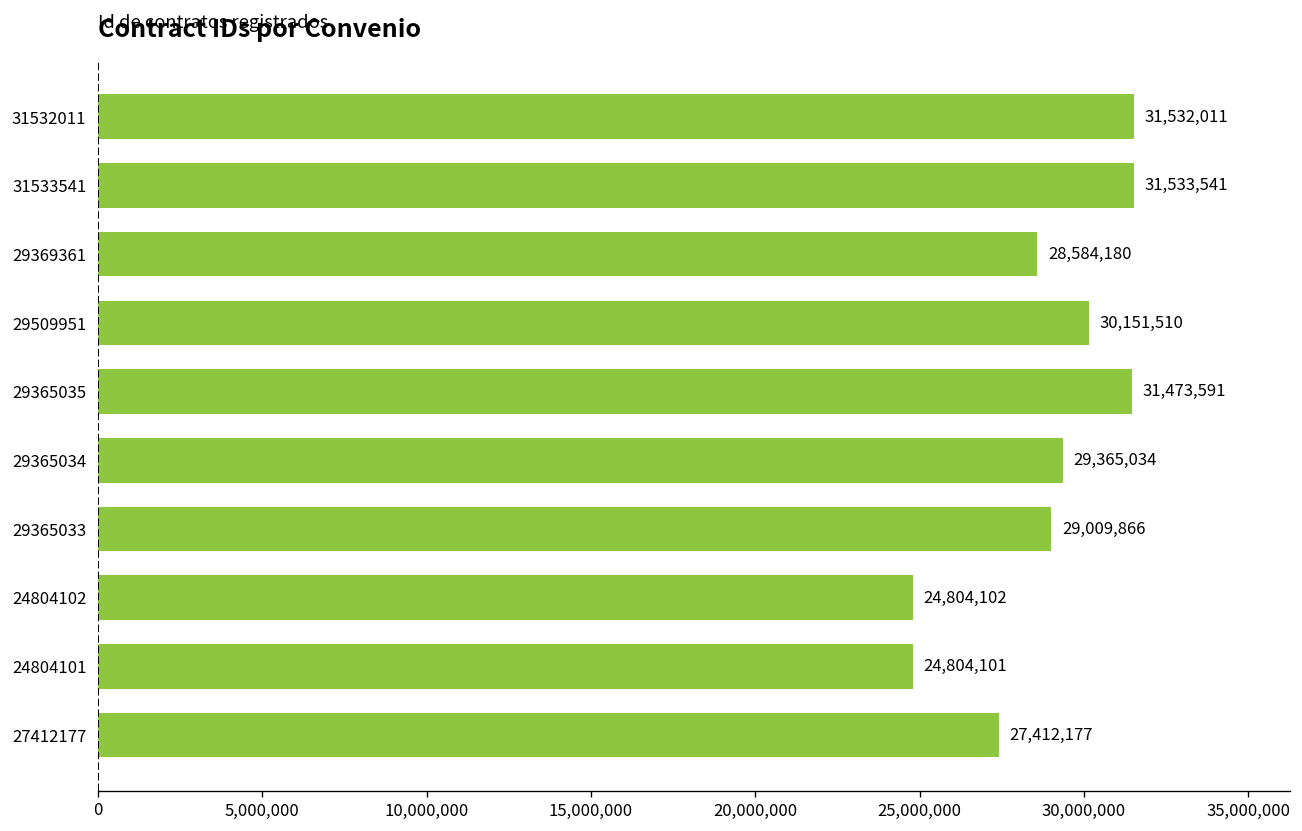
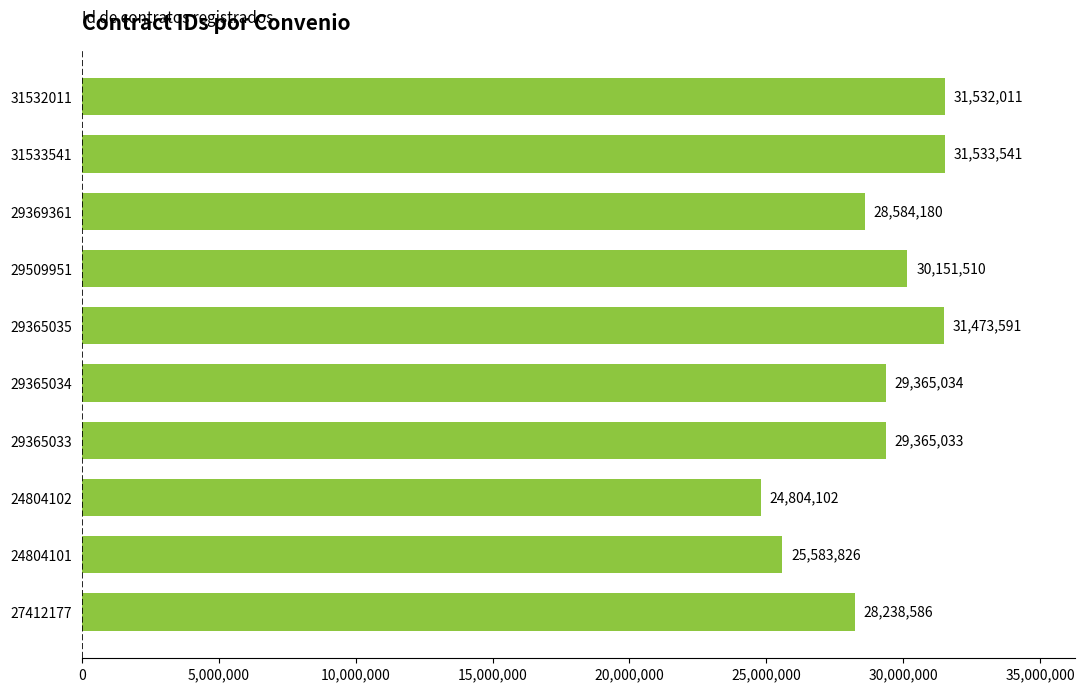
  {
    "31532011": "31,532,011",
    "31533541": "31,533,541",
    "29369361": "28,584,180",
    "29509951": "30,151,510",
    "29365035": "31,473,591",
    "29365034": "29,365,034",
-   "29365033": "29,009,866",
+   "29365033": "29,365,033",
    "24804102": "24,804,102",
-   "24804101": "24,804,101",
-   "27412177": "27,412,177"
+   "24804101": "25,583,826",
+   "27412177": "28,238,586"
  }
